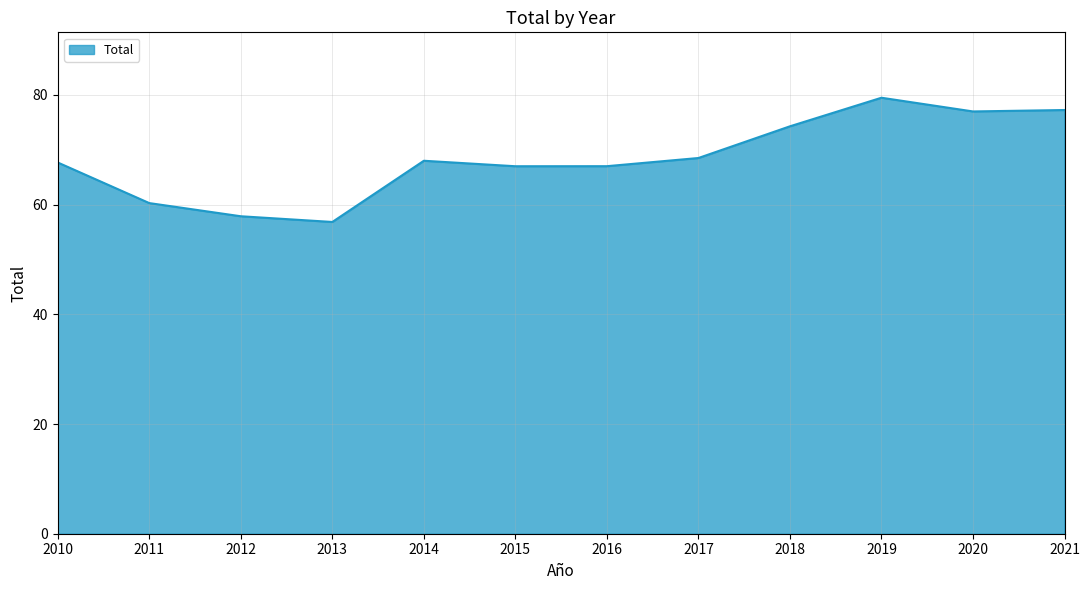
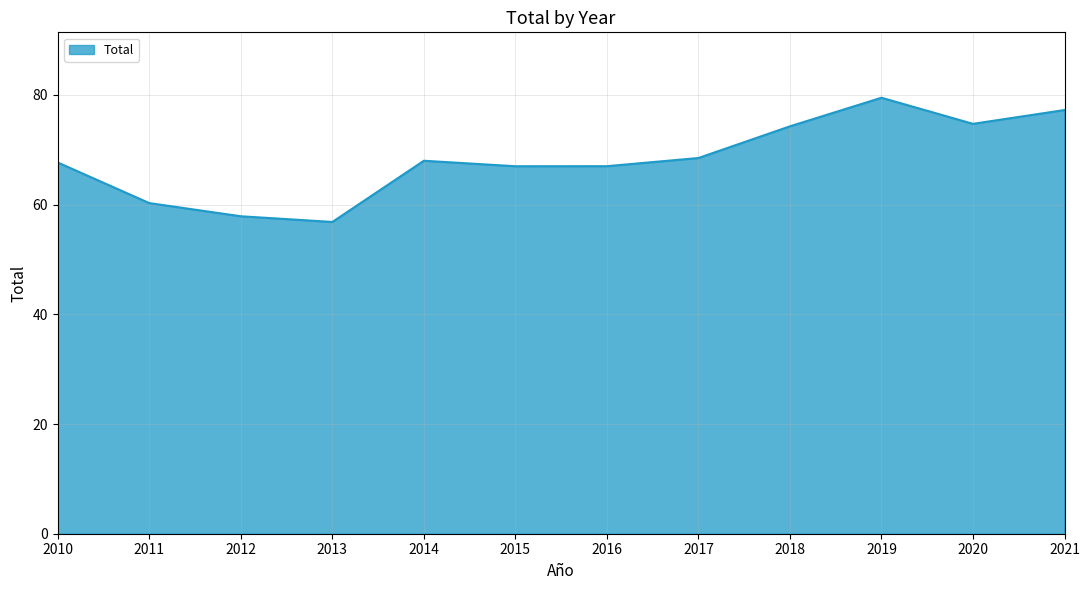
  {
    "2010": 68,
    "2011": 60,
    "2012": 58,
    "2013": 57,
    "2014": 68,
    "2015": 67,
    "2016": 67,
    "2017": 69,
    "2018": 74,
    "2019": 79,
-   "2020": 77,
+   "2020": 75,
    "2021": 77
  }
